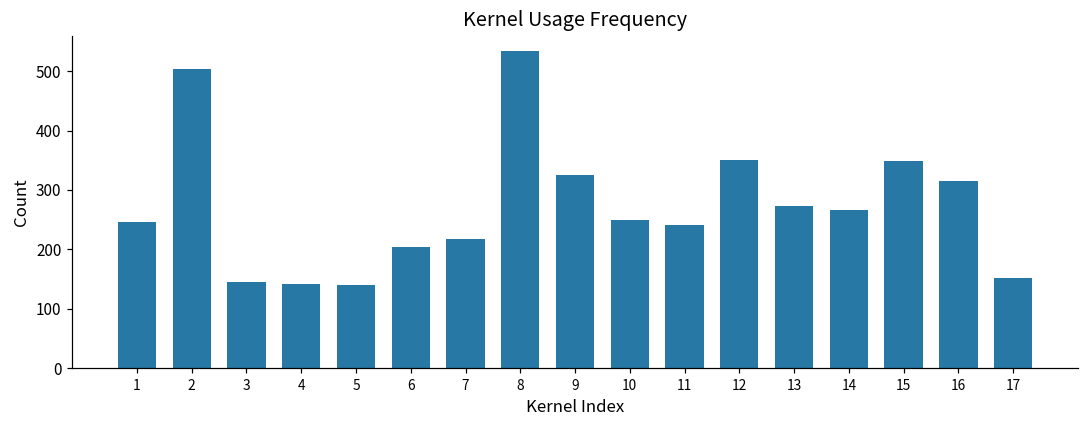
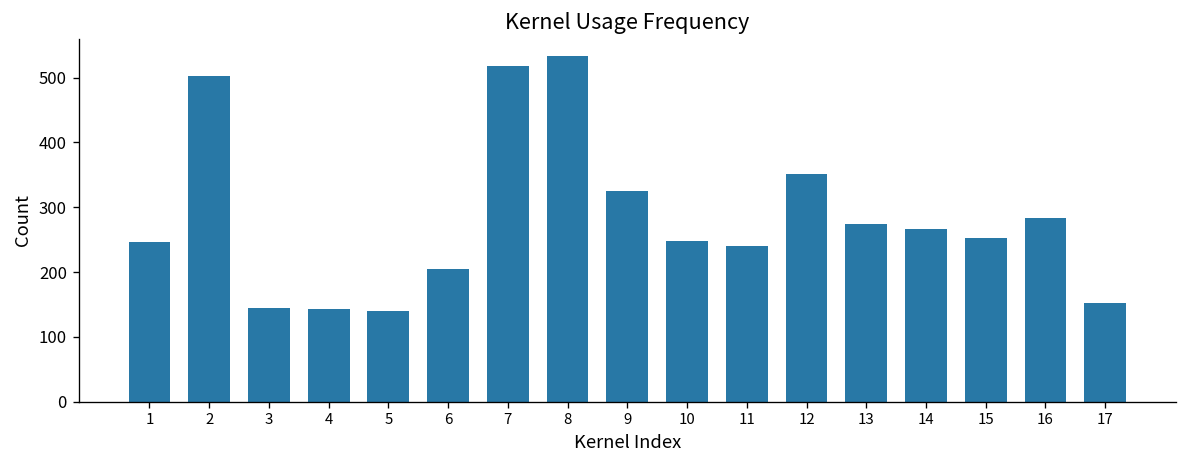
  {
    "1": 250,
    "2": 500,
    "3": 140,
    "4": 140,
    "5": 140,
    "6": 200,
-   "7": 220,
+   "7": 520,
    "8": 530,
    "9": 330,
    "10": 250,
    "11": 240,
    "12": 350,
    "13": 270,
    "14": 270,
-   "15": 350,
-   "16": 310,
+   "15": 250,
+   "16": 280,
    "17": 150
  }
